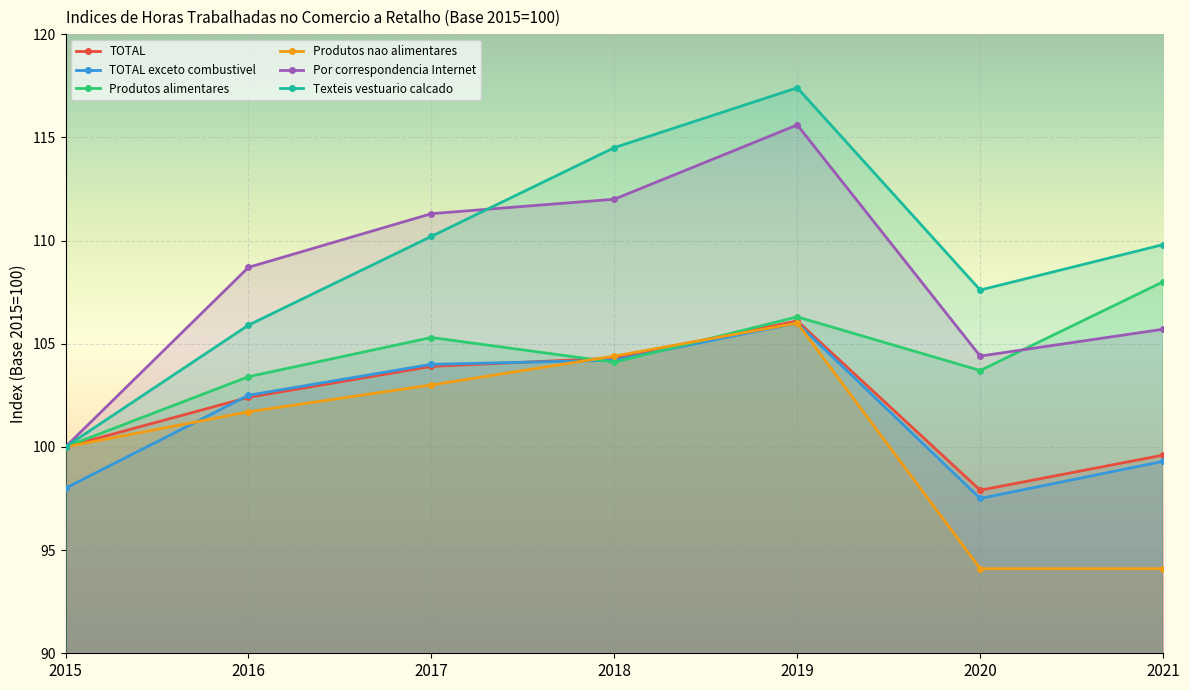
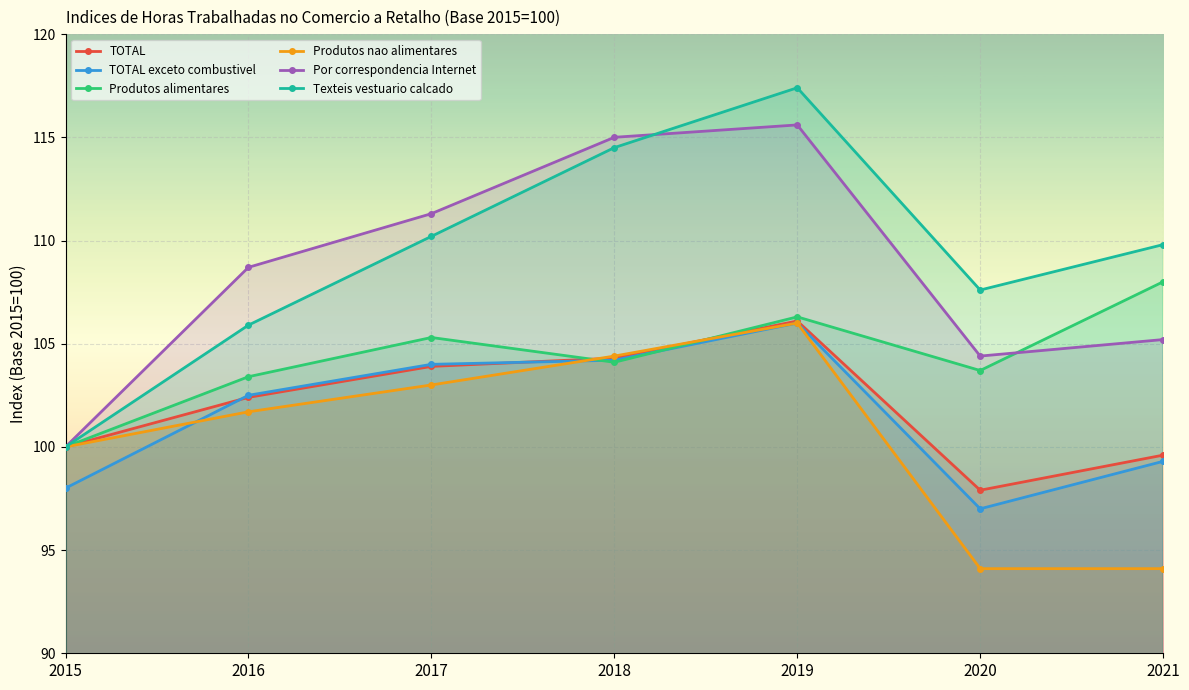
  {
    "TOTAL": {
      "2020": 97.9,
      "2021": 99.6
    },
    "TOTAL exceto combustivel": {
      "2015": 98.0,
-     "2020": 97.5,
+     "2020": 97.0,
      "2021": 99.3
    },
    "Produtos nao alimentares": {
      "2016": 101.7,
      "2017": 103.0,
      "2020": 94.1,
      "2021": 94.1
    },
    "Por correspondencia Internet": {
      "2016": 108.7,
      "2017": 111.3,
-     "2018": 112,
+     "2018": 115,
      "2019": 115.6,
      "2020": 104.4,
-     "2021": 105.7
+     "2021": 105.2
    }
  }
